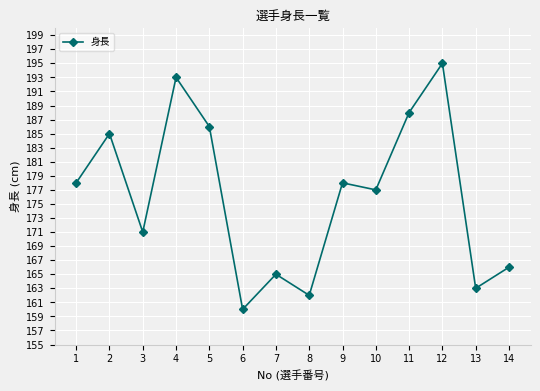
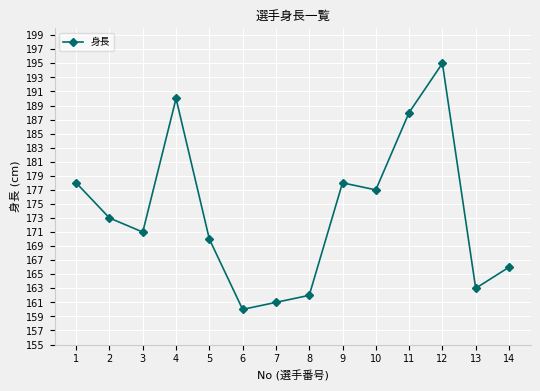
  {
    "1": 178,
-   "2": 185,
+   "2": 173,
    "3": 171,
-   "4": 193,
-   "5": 186,
+   "4": 190,
+   "5": 170,
    "6": 160,
-   "7": 165,
+   "7": 161,
    "8": 162,
    "9": 178,
    "10": 177,
    "11": 188,
    "12": 195,
    "13": 163,
    "14": 166
  }
